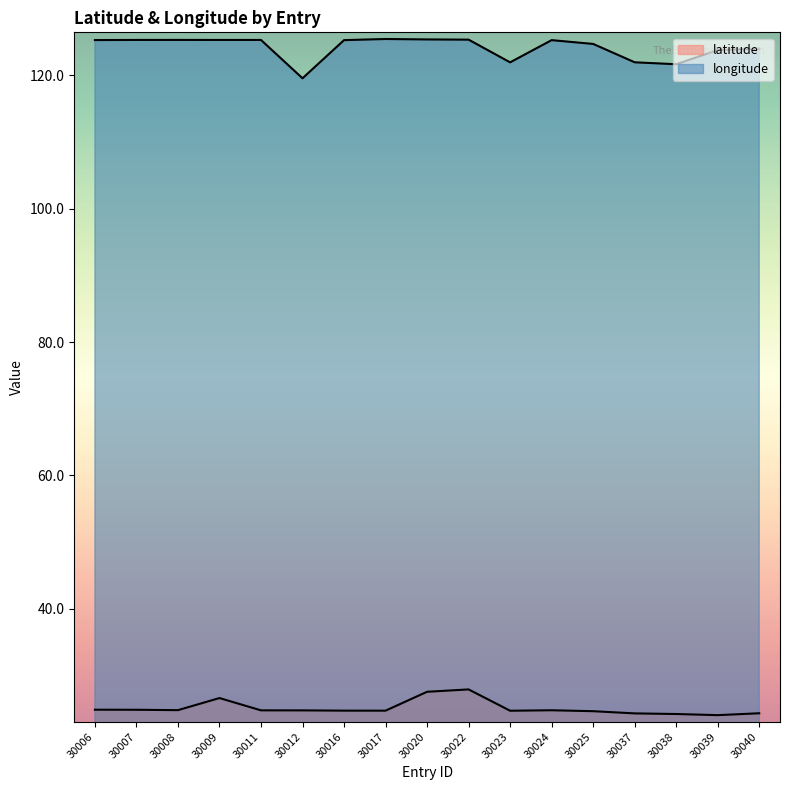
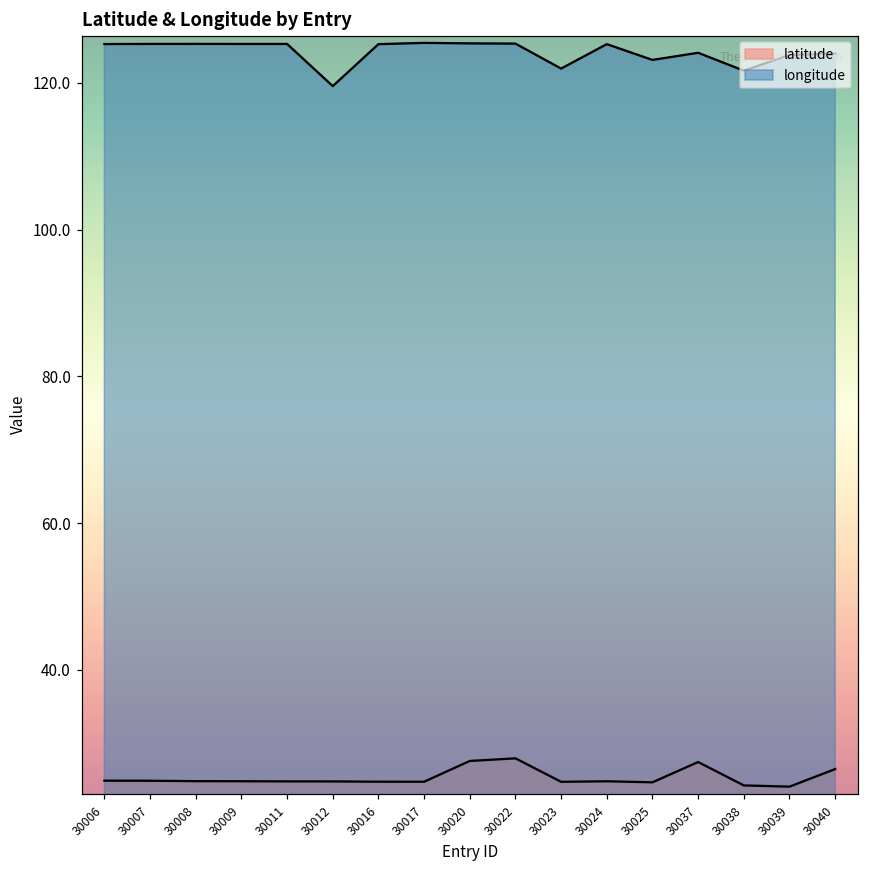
  {
    "latitude": {
      "30006": 25,
      "30007": 25,
      "30008": 25,
-     "30009": 27,
+     "30009": 25,
      "30011": 25,
      "30012": 25,
      "30016": 25,
      "30017": 25,
      "30020": 28,
      "30022": 28,
      "30023": 25,
      "30024": 25,
      "30025": 25,
-     "30037": 24,
+     "30037": 27,
      "30038": 24,
      "30039": 24,
-     "30040": 24
+     "30040": 26
    },
    "longitude": {
      "30006": 125,
      "30007": 125,
      "30008": 125,
      "30009": 125,
      "30011": 125,
      "30012": 120,
      "30016": 125,
      "30017": 125,
      "30020": 125,
      "30022": 125,
      "30023": 122,
      "30024": 125,
-     "30025": 125,
-     "30037": 122
+     "30025": 123,
+     "30037": 124
    }
  }
